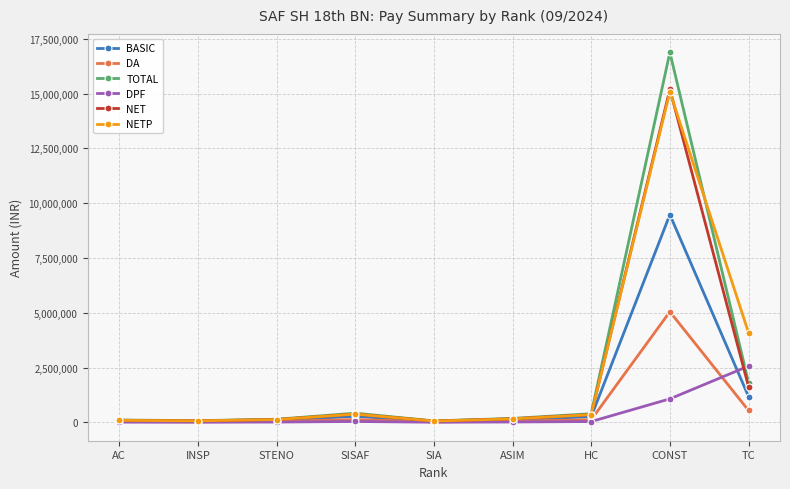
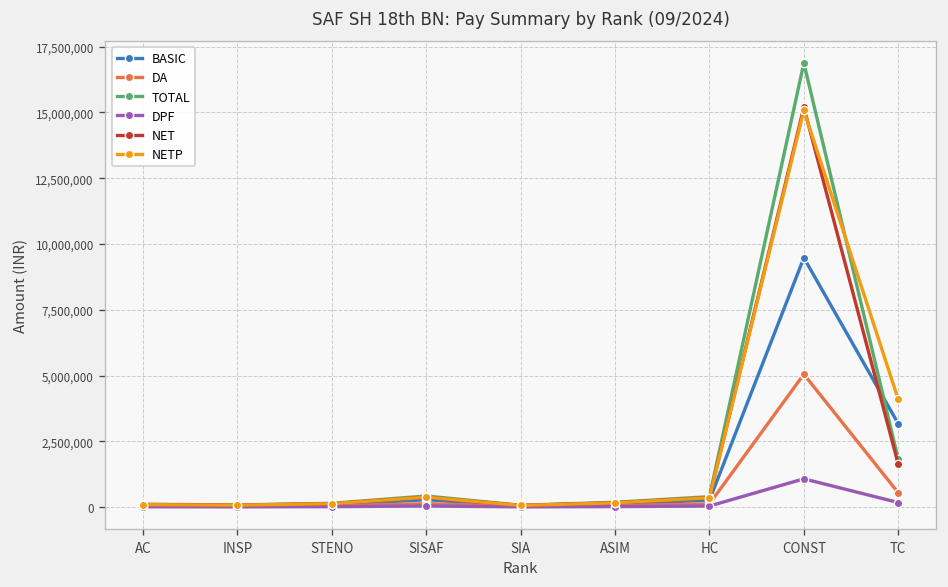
  {
    "BASIC": {
      "CONST": "9,500,000",
-     "TC": "1,200,000"
+     "TC": "3,200,000"
    },
    "DA": {
      "CONST": "5,000,000",
      "TC": "500,000"
    },
    "TOTAL": {
      "CONST": "16,900,000",
      "TC": "1,800,000"
    },
    "DPF": {
      "CONST": "1,100,000",
-     "TC": "2,600,000"
+     "TC": "200,000"
    },
    "NET": {
      "TC": "1,600,000"
    },
    "NETP": {
      "TC": "4,100,000"
    }
  }
